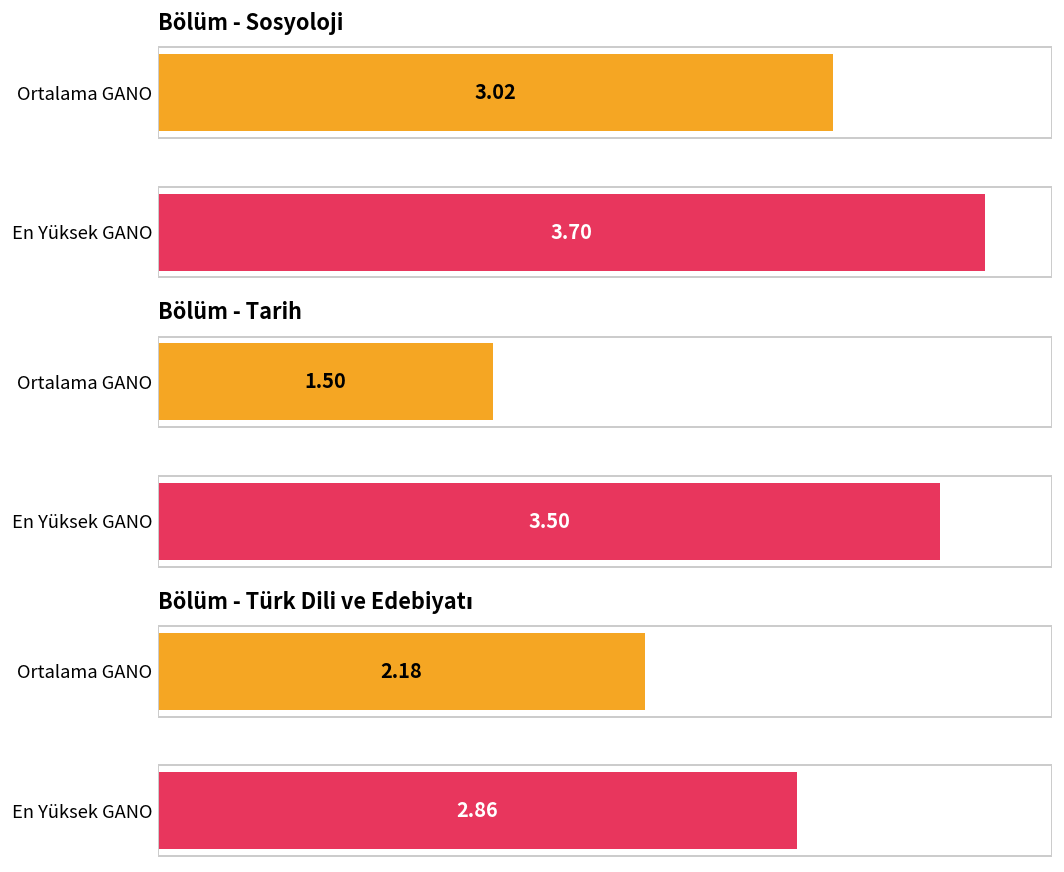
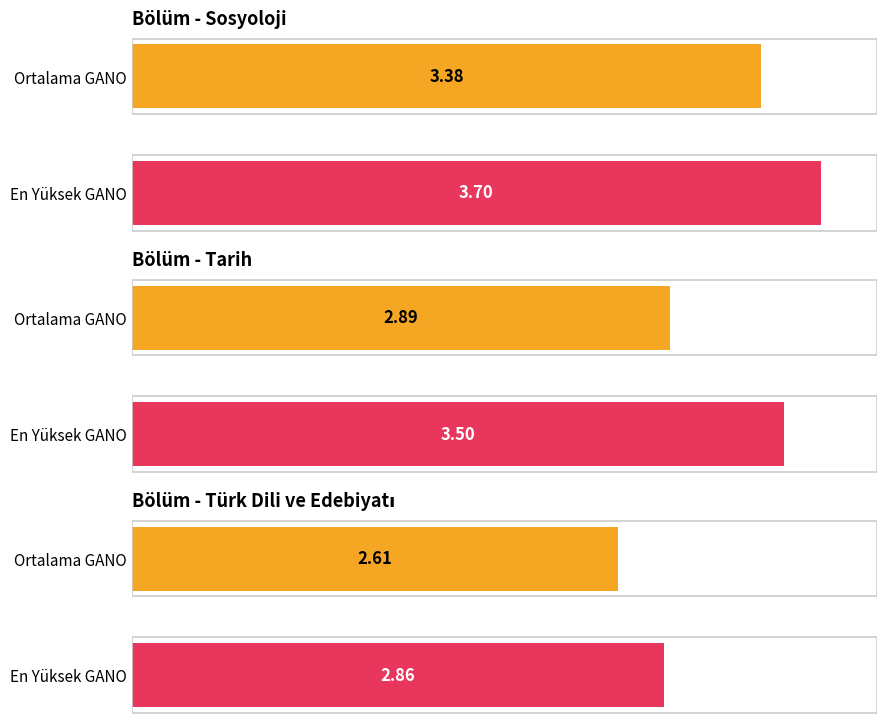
  {
    "Bölüm - Sosyoloji": {
-     "Ortalama GANO": 3.02,
+     "Ortalama GANO": 3.38,
      "En Yüksek GANO": 3.70
    },
    "Bölüm - Tarih": {
-     "Ortalama GANO": 1.50,
+     "Ortalama GANO": 2.89,
      "En Yüksek GANO": 3.50
    },
    "Bölüm - Türk Dili ve Edebiyatı": {
-     "Ortalama GANO": 2.18,
+     "Ortalama GANO": 2.61,
      "En Yüksek GANO": 2.86
    }
  }
